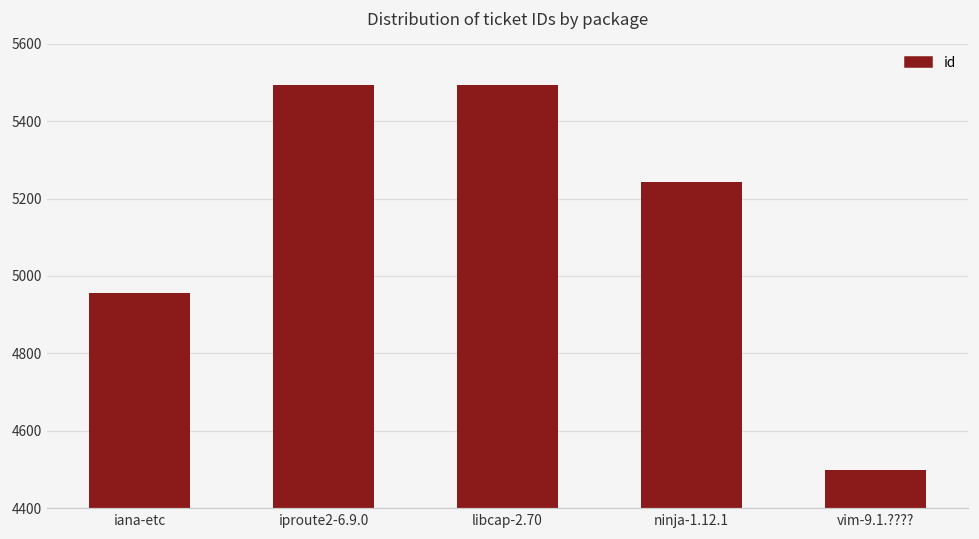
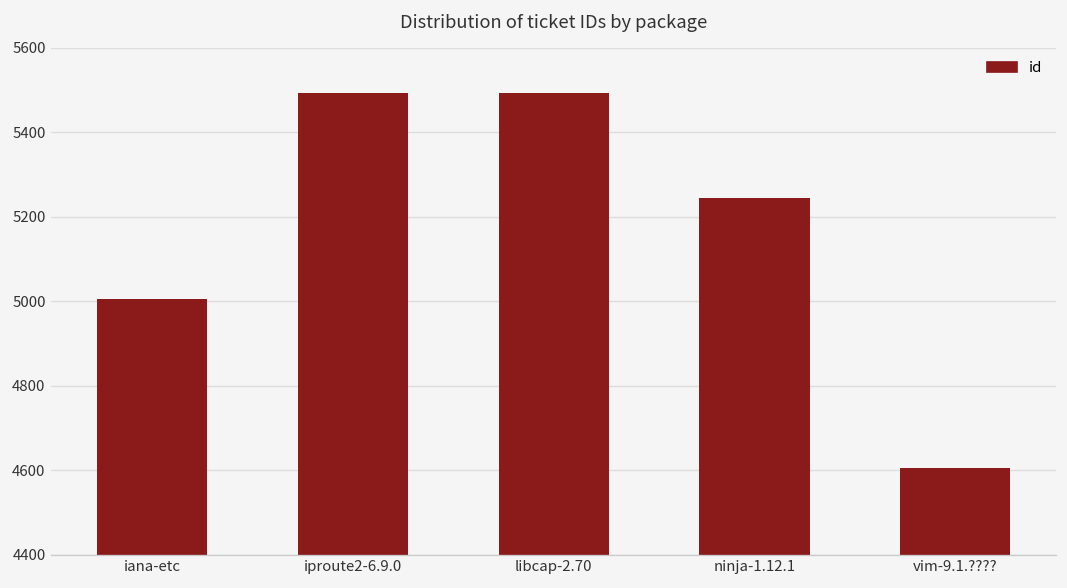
  {
-   "iana-etc": 4960,
+   "iana-etc": 5010,
    "iproute2-6.9.0": 5490,
    "libcap-2.70": 5490,
    "ninja-1.12.1": 5240,
-   "vim-9.1.????": 4500
+   "vim-9.1.????": 4610
  }
